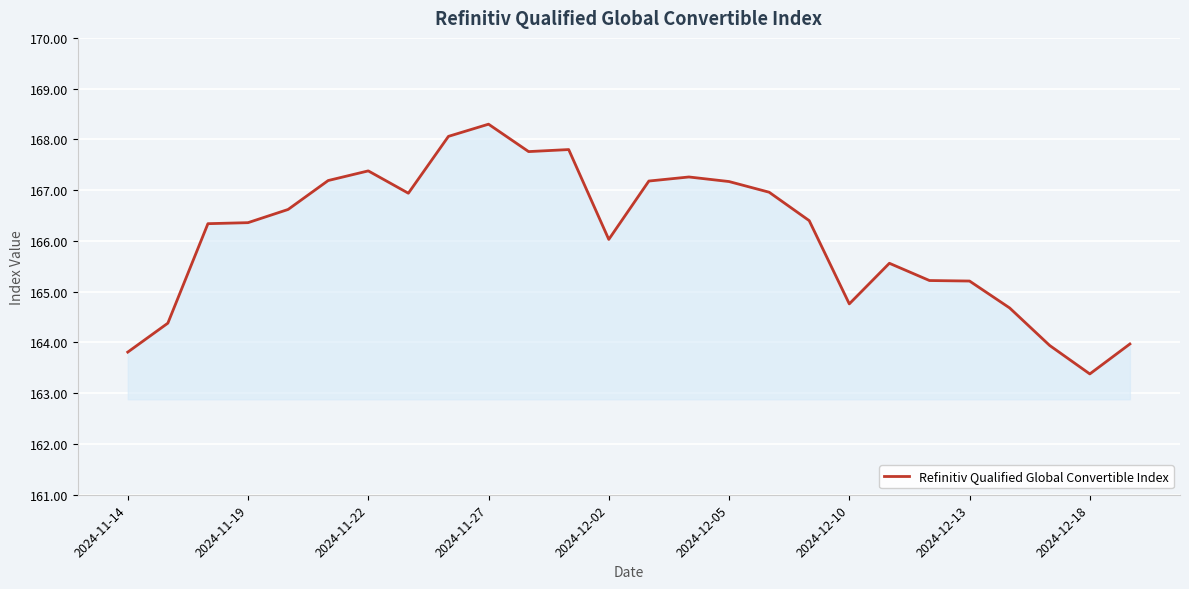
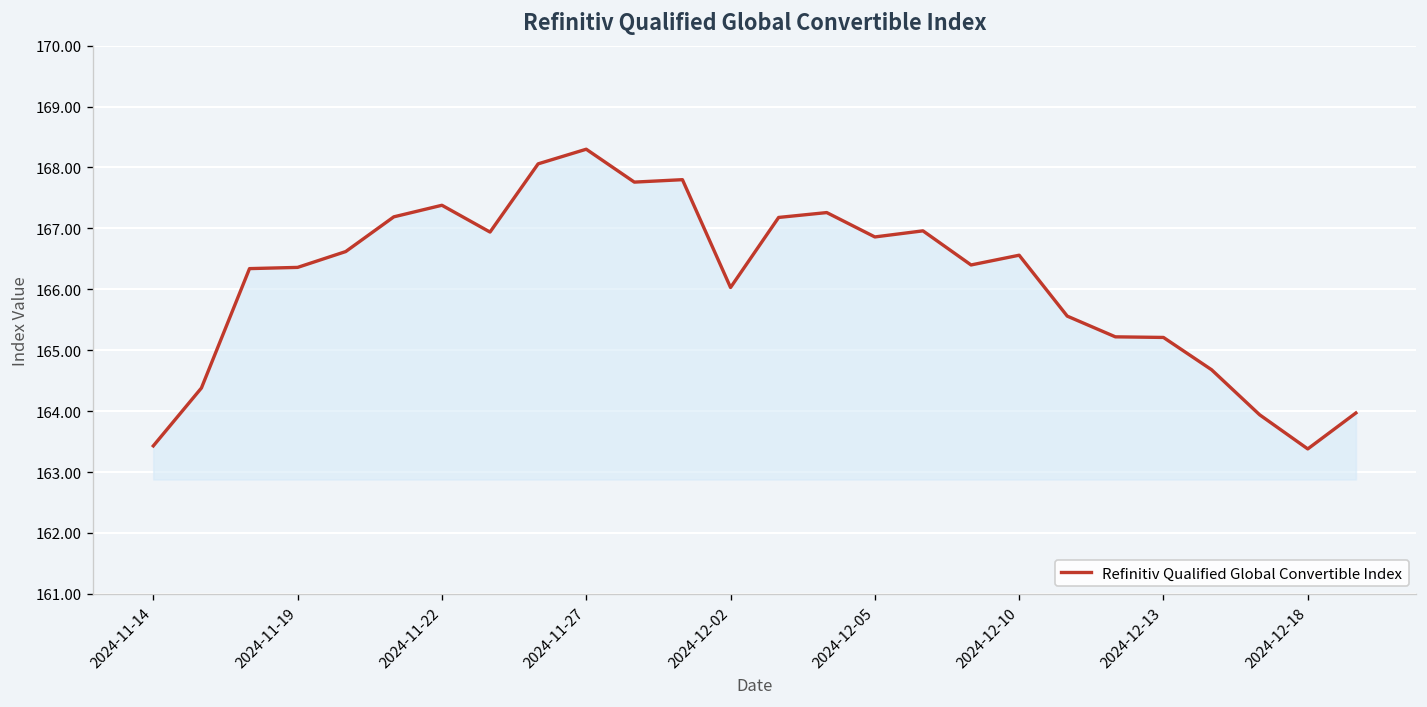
  {
-   "2024-11-14": 163.8,
+   "2024-11-14": 163.4,
    "2024-11-19": 166.4,
    "2024-11-22": 167.4,
    "2024-11-27": 168.3,
    "2024-12-02": 166.0,
-   "2024-12-05": 167.2,
-   "2024-12-10": 164.8,
+   "2024-12-05": 166.9,
+   "2024-12-10": 166.6,
    "2024-12-13": 165.2,
    "2024-12-18": 163.4
  }
